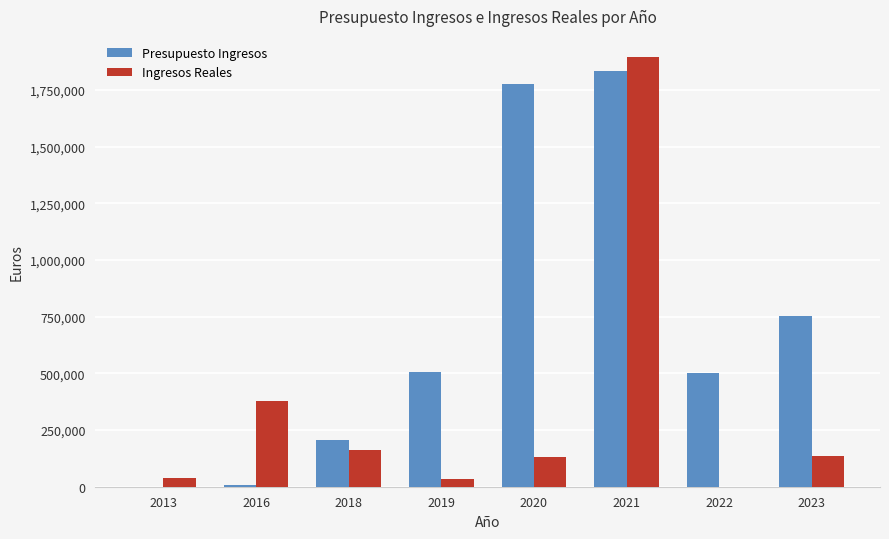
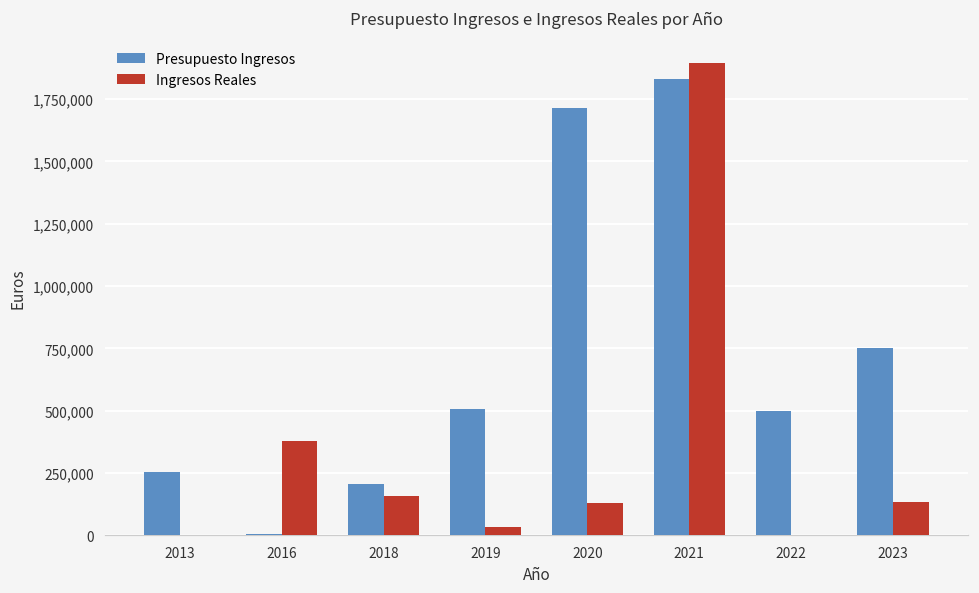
  {
    "Presupuesto Ingresos": {
-     "2013": "0",
+     "2013": "250,000",
      "2018": "210,000",
      "2019": "510,000",
-     "2020": "1,780,000",
+     "2020": "1,720,000",
      "2021": "1,830,000",
      "2022": "500,000",
      "2023": "750,000"
    },
    "Ingresos Reales": {
-     "2013": "40,000",
+     "2013": "0",
      "2016": "380,000",
      "2018": "160,000",
      "2019": "40,000",
      "2020": "130,000",
      "2021": "1,890,000",
      "2022": "0",
      "2023": "130,000"
    }
  }
